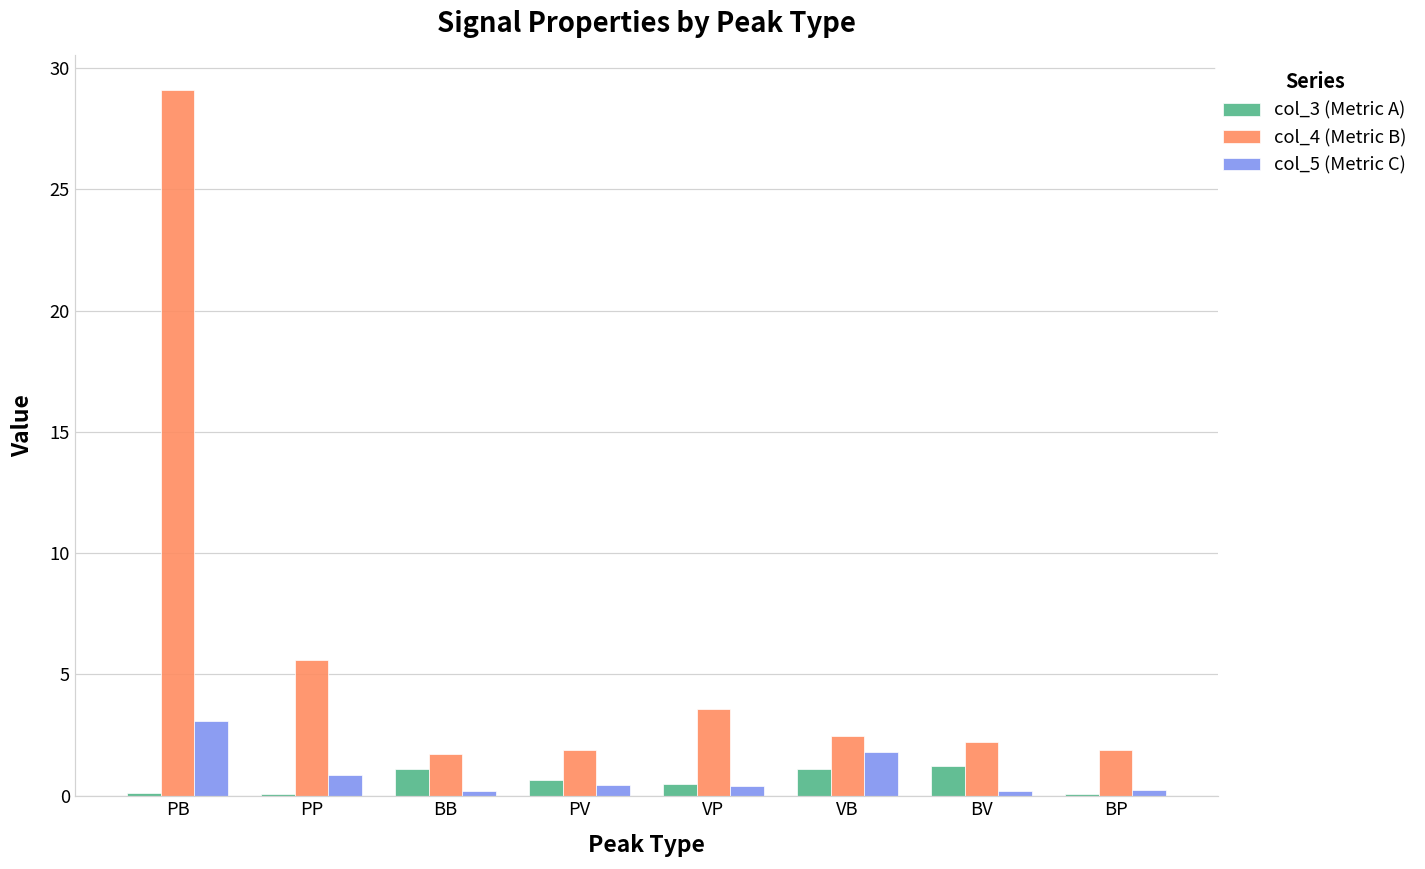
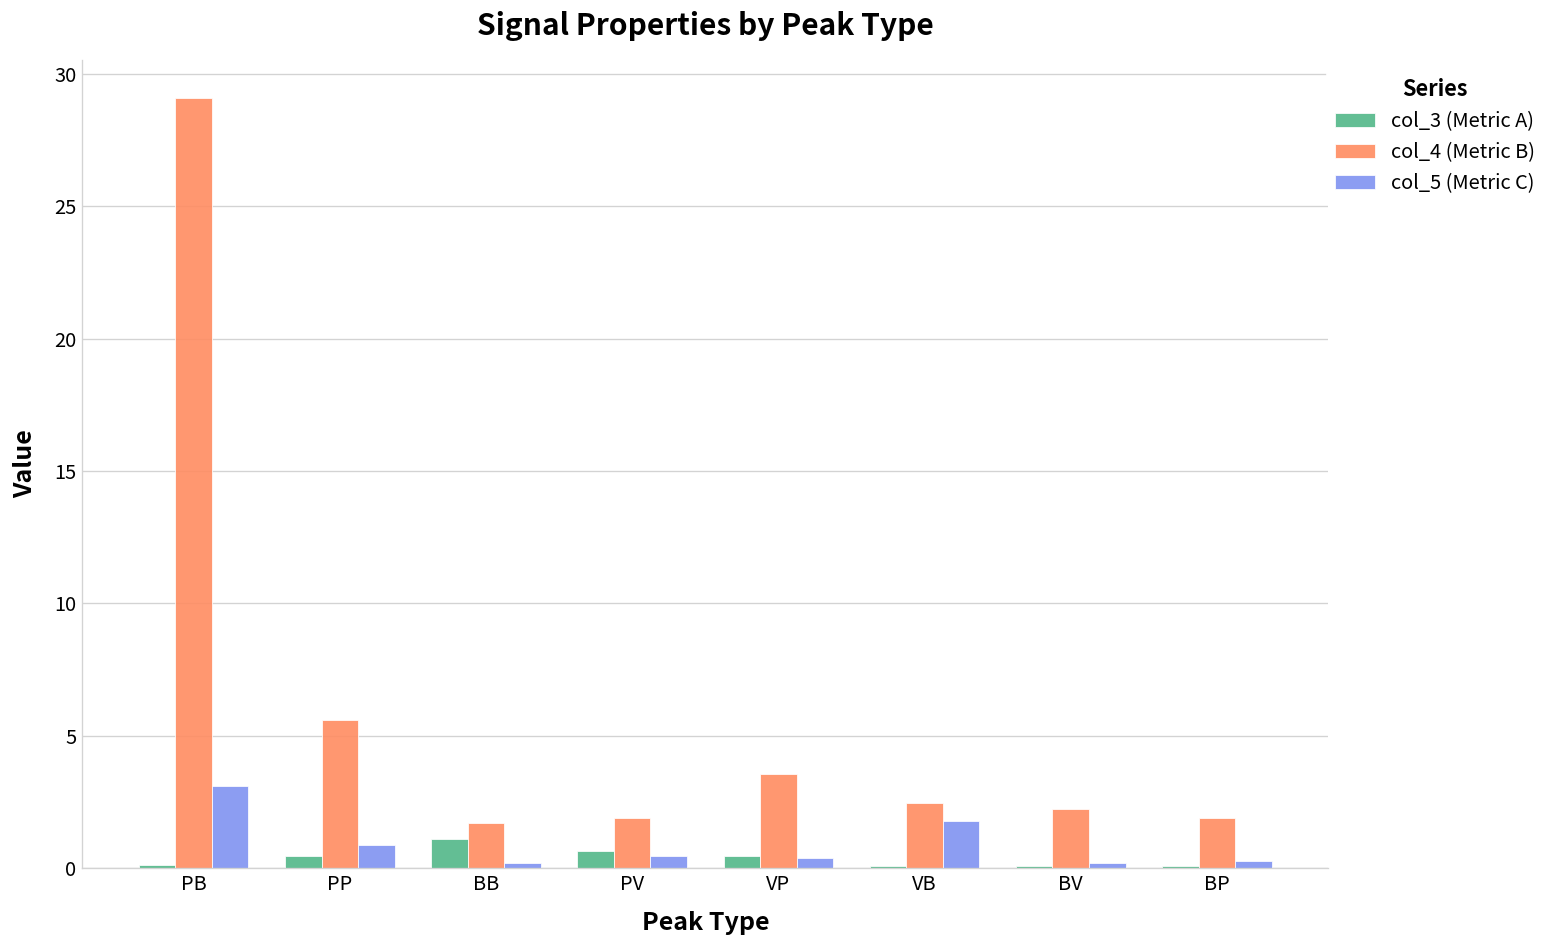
  {
    "col_3 (Metric A)": {
-     "PP": 0.1,
+     "PP": 0.5,
      "BB": 1.1,
      "PV": 0.6,
      "VP": 0.5,
-     "VB": 1.1,
-     "BV": 1.2
+     "VB": 0.1,
+     "BV": 0.1
    },
    "col_4 (Metric B)": {
      "PB": 29.1,
      "PP": 5.6,
      "BB": 1.7,
      "PV": 1.9,
      "VP": 3.6,
      "VB": 2.5,
      "BV": 2.2,
      "BP": 1.9
    },
    "col_5 (Metric C)": {
      "PB": 3.1,
      "PP": 0.9,
      "BB": 0.2,
      "PV": 0.5,
      "VP": 0.4,
      "VB": 1.8,
      "BV": 0.2,
      "BP": 0.2
    }
  }
